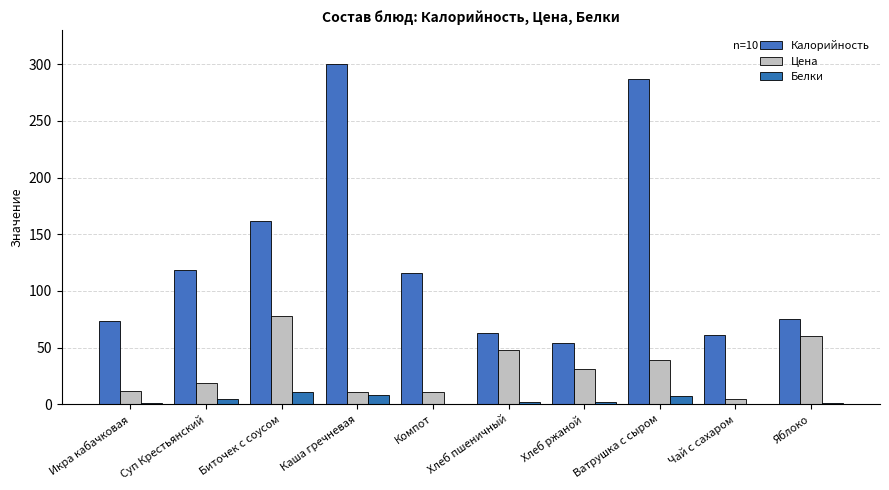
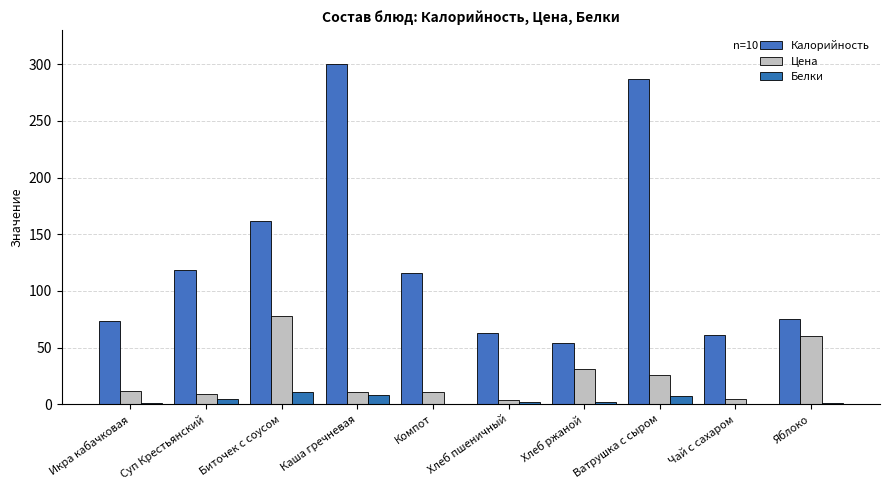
  {
    "Цена": {
      "Икра кабачковая": 12,
-     "Суп Крестьянский": 19,
+     "Суп Крестьянский": 9,
      "Биточек с соусом": 78,
      "Каша гречневая": 11,
      "Компот": 11,
-     "Хлеб пшеничный": 48,
+     "Хлеб пшеничный": 4,
      "Хлеб ржаной": 31,
-     "Ватрушка с сыром": 39,
+     "Ватрушка с сыром": 26,
      "Чай с сахаром": 5,
      "Яблоко": 61
    }
  }
